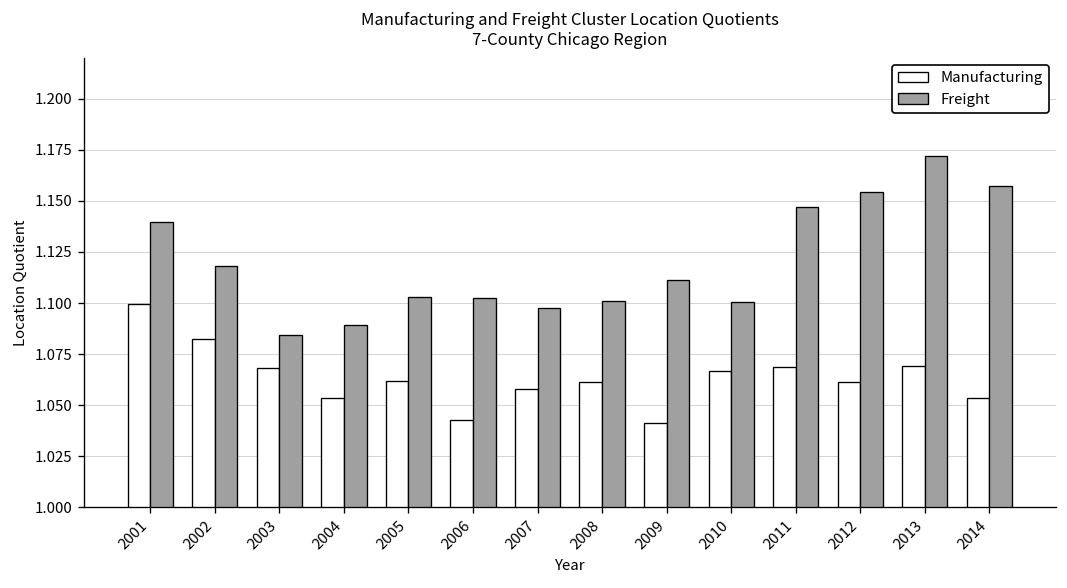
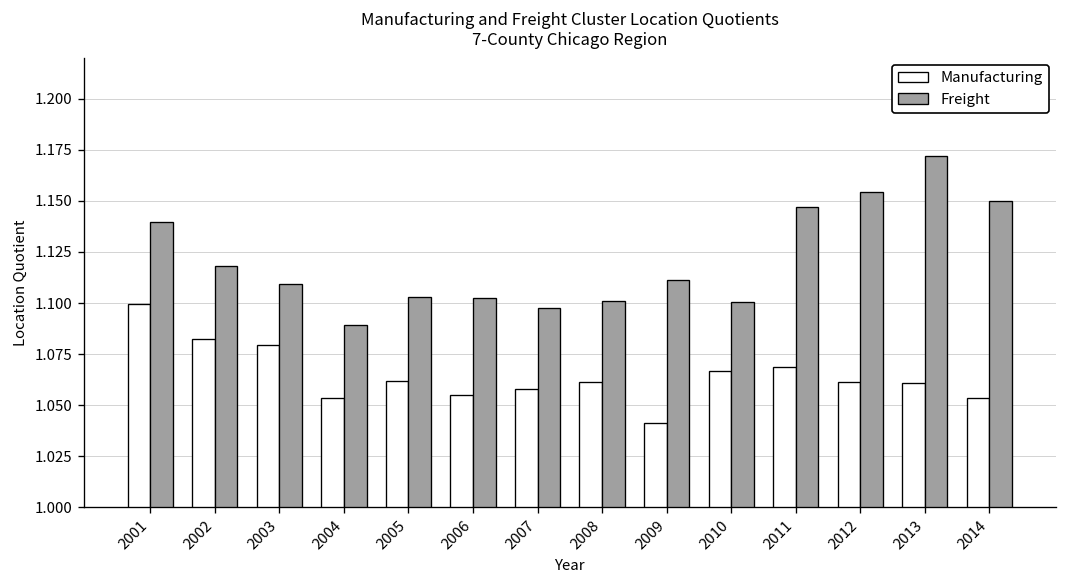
  {
    "Manufacturing": {
      "2001": 1.100,
      "2002": 1.082,
-     "2003": 1.068,
+     "2003": 1.080,
      "2004": 1.053,
      "2005": 1.062,
-     "2006": 1.043,
+     "2006": 1.055,
      "2007": 1.058,
      "2008": 1.062,
      "2009": 1.041,
      "2010": 1.067,
      "2011": 1.069,
      "2012": 1.062,
-     "2013": 1.069,
+     "2013": 1.061,
      "2014": 1.053
    },
    "Freight": {
      "2001": 1.140,
      "2002": 1.118,
-     "2003": 1.084,
+     "2003": 1.109,
      "2004": 1.089,
      "2005": 1.103,
      "2006": 1.102,
      "2007": 1.098,
      "2008": 1.101,
      "2009": 1.111,
      "2010": 1.101,
      "2011": 1.147,
      "2012": 1.154,
      "2013": 1.172,
-     "2014": 1.157
+     "2014": 1.150
    }
  }
